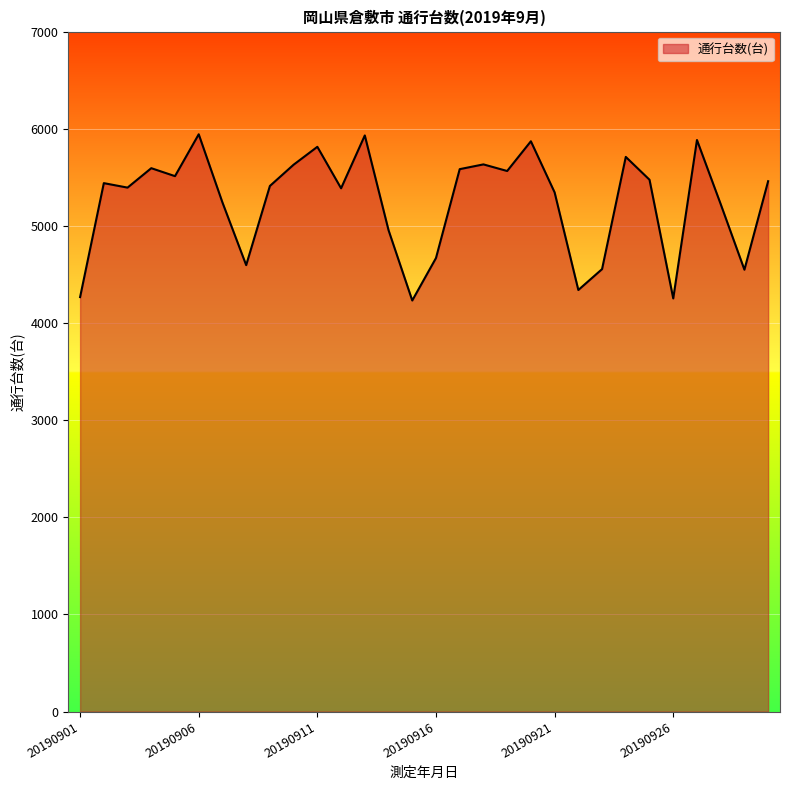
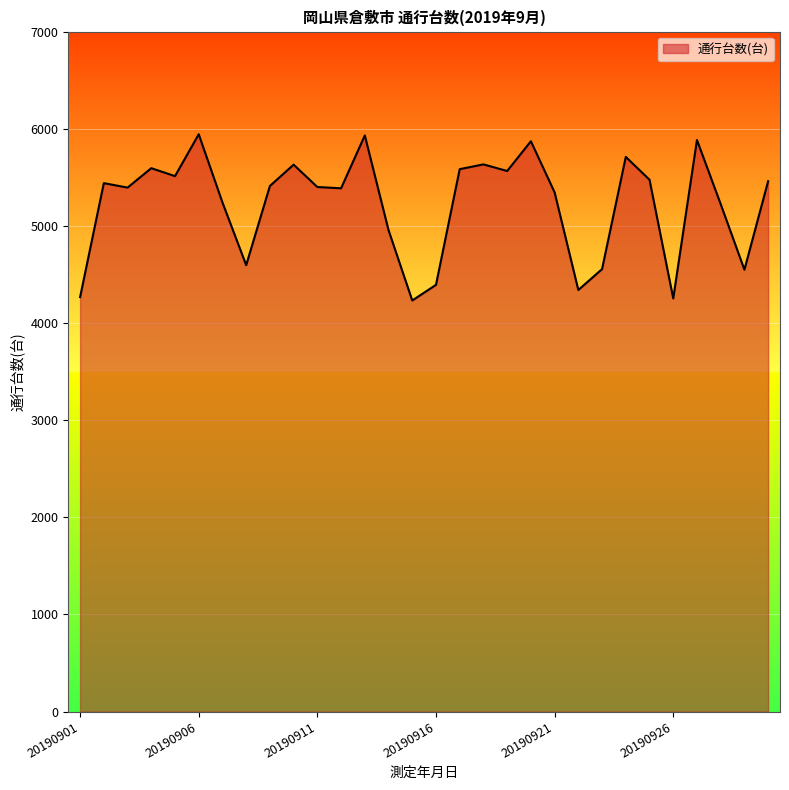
  {
    "20190901": 4300,
    "20190906": 5900,
-   "20190911": 5800,
-   "20190916": 4700,
+   "20190911": 5400,
+   "20190916": 4400,
    "20190921": 5300,
    "20190926": 4300
  }
